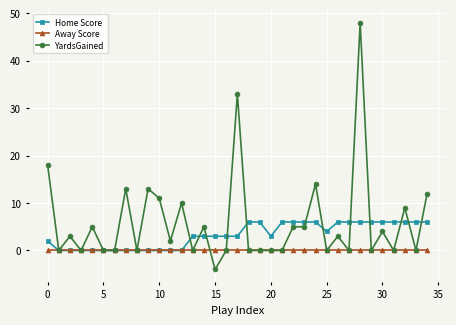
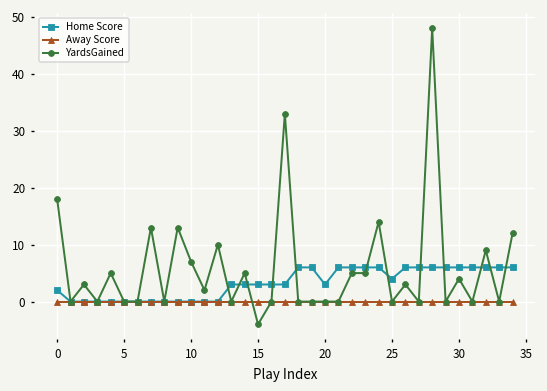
  {
    "Home Score": {
      "0": 2,
      "15": 3,
      "20": 3,
      "25": 4,
      "30": 6
    },
    "Away Score": {
      "0": 0,
      "15": 0,
      "30": 0
    },
    "YardsGained": {
      "0": 18,
-     "10": 11,
+     "10": 7,
      "15": -4,
      "30": 4
    }
  }
